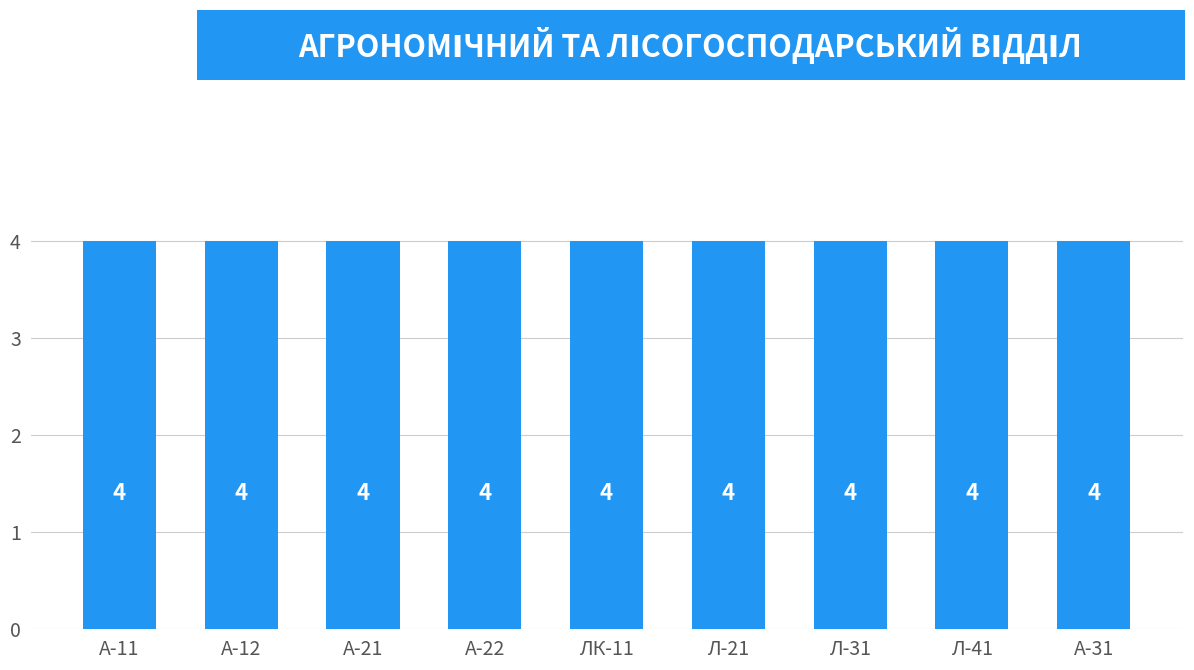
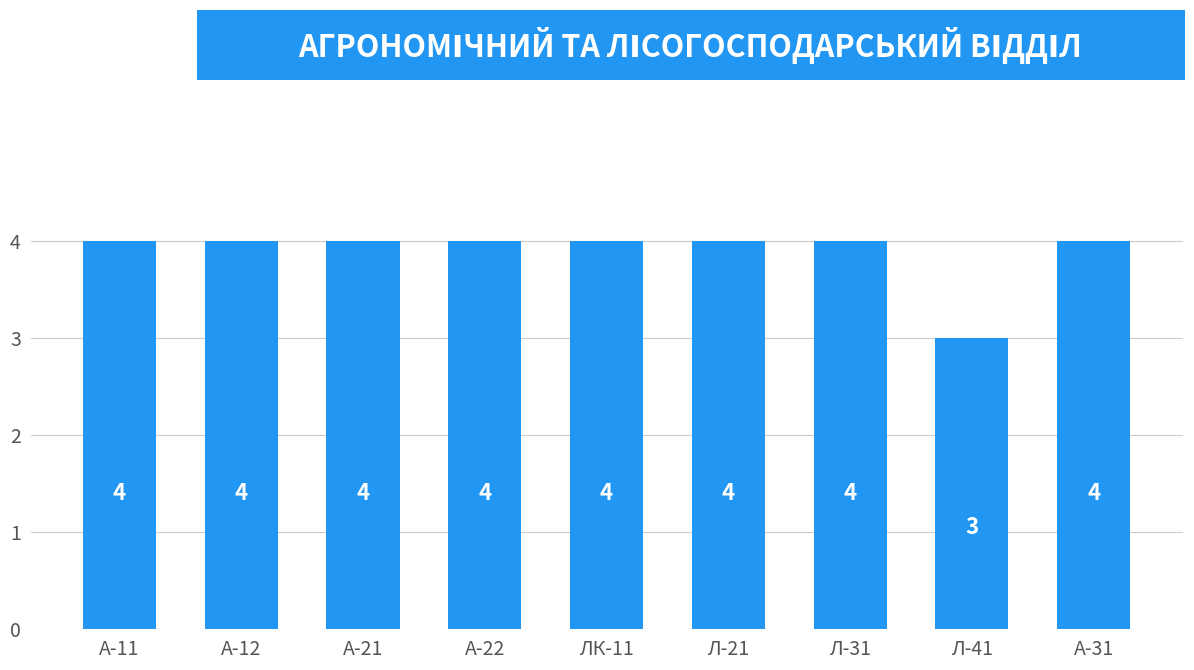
  {
    "А-11": 4,
    "А-12": 4,
    "А-21": 4,
    "А-22": 4,
    "ЛК-11": 4,
    "Л-21": 4,
    "Л-31": 4,
-   "Л-41": 4,
+   "Л-41": 3,
    "А-31": 4
  }
